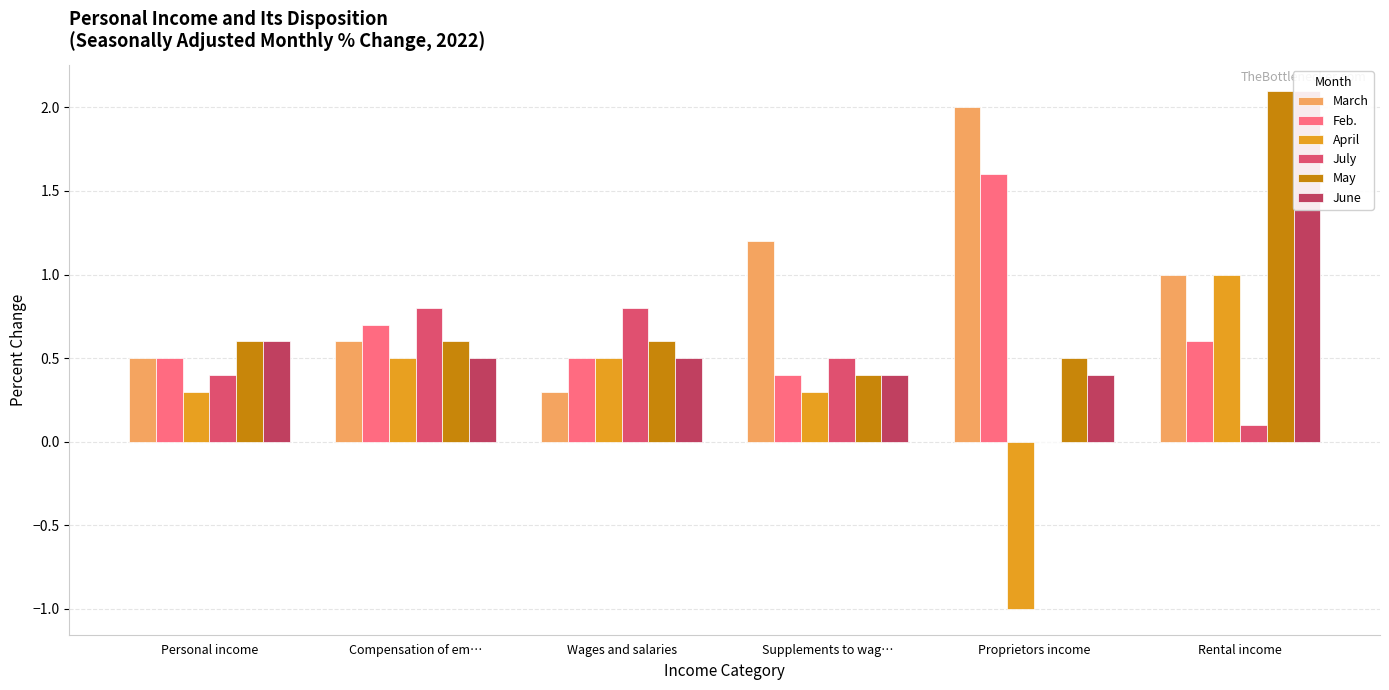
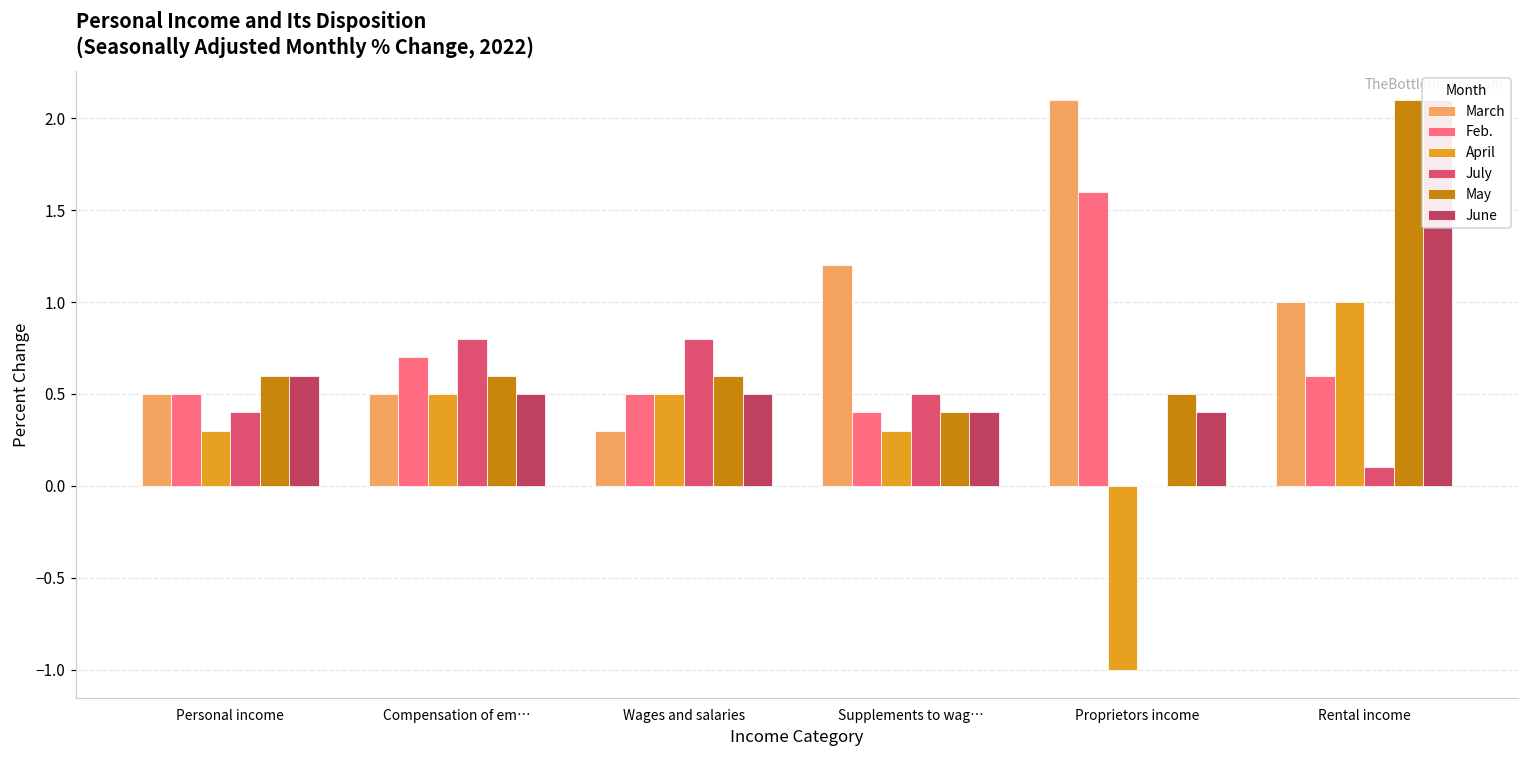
  {
    "March": {
      "Personal income": 0.5,
-     "Compensation of em…": 0.6,
+     "Compensation of em…": 0.5,
      "Wages and salaries": 0.3,
      "Supplements to wag…": 1.2,
-     "Proprietors income": 2.0,
+     "Proprietors income": 2.1,
      "Rental income": 1.0
    }
  }
